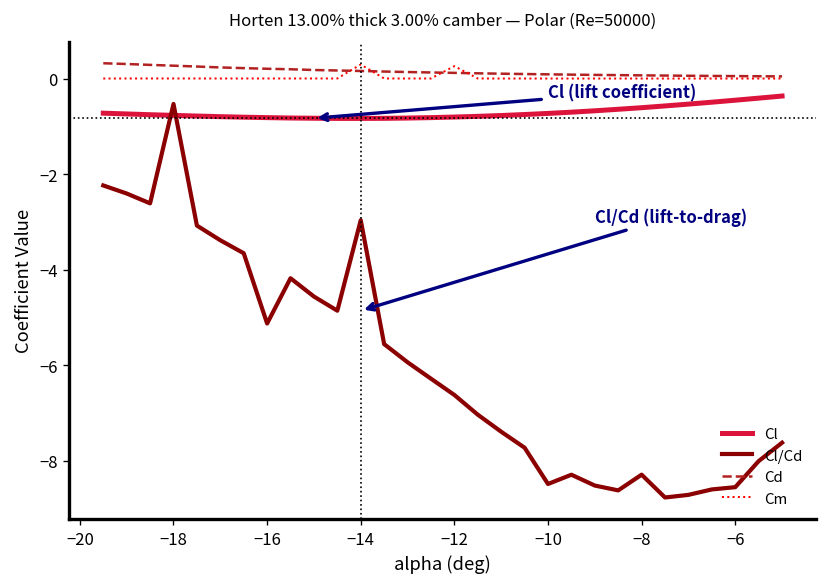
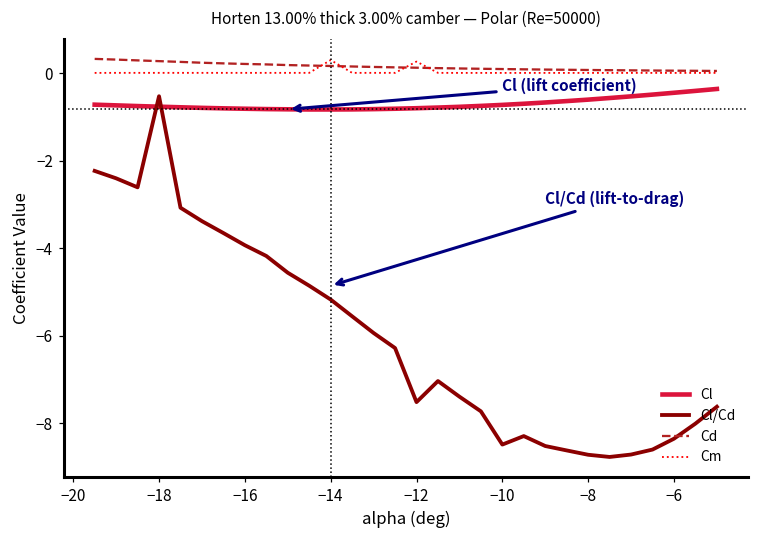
  {
    "Cl/Cd": {
      "−18": -0.5,
-     "−16": -5.1,
-     "−14": -3.0,
-     "−12": -6.6,
+     "−16": -3.9,
+     "−14": -5.2,
+     "−12": -7.5,
      "−10": -8.5,
-     "−8": -8.3,
-     "−6": -8.6
+     "−8": -8.7,
+     "−6": -8.4
    },
    "Cm": {
      "−18": 0.0,
      "−16": 0.0,
      "−14": 0.3,
      "−12": 0.3,
      "−10": 0.0,
      "−8": 0.0
    }
  }
